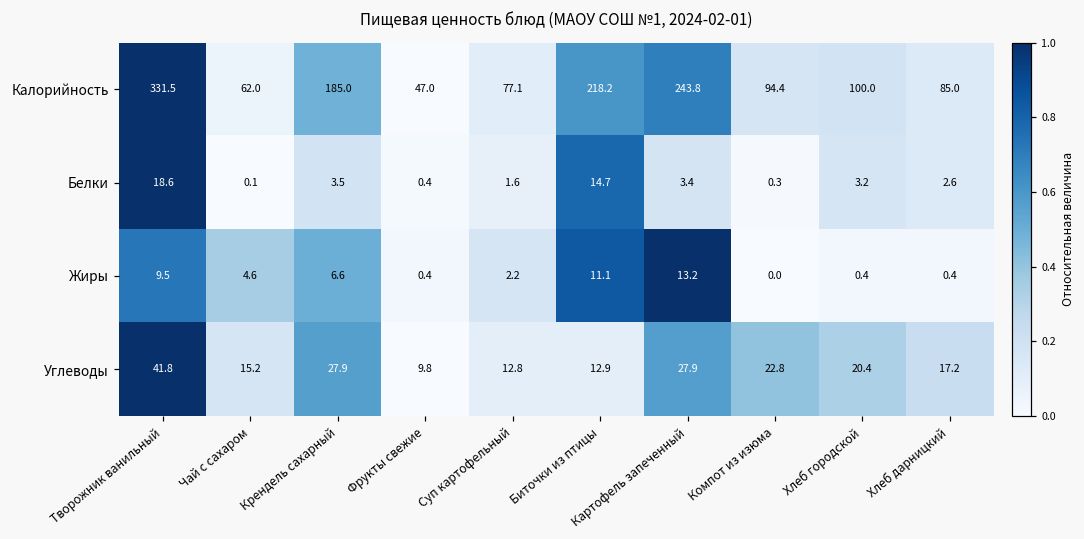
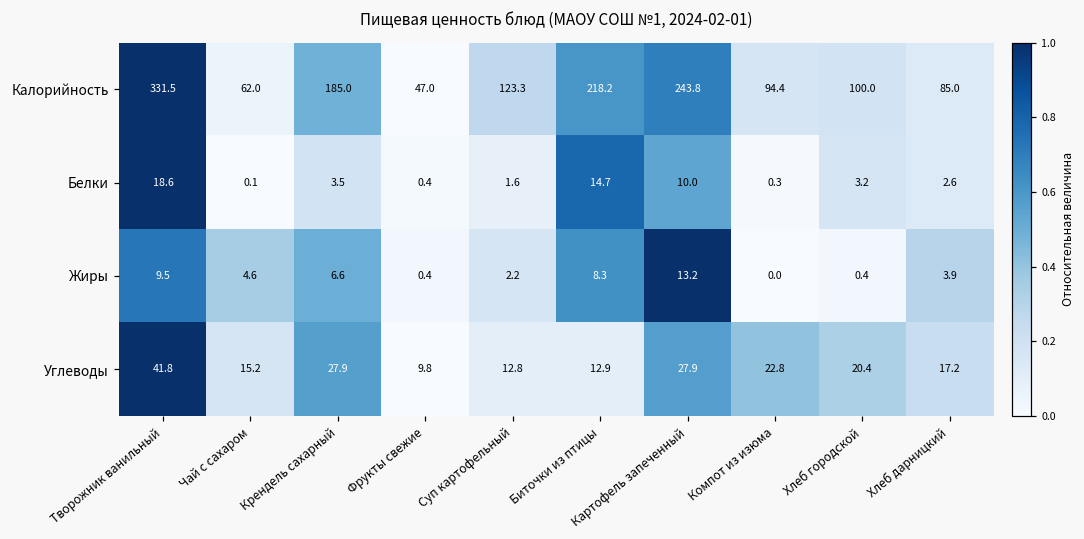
  {
    "Калорийность": {
      "Творожник ванильный": 331.5,
      "Чай с сахаром": 62.0,
      "Крендель сахарный": 185.0,
      "Фрукты свежие": 47.0,
-     "Суп картофельный": 77.1,
+     "Суп картофельный": 123.3,
      "Биточки из птицы": 218.2,
      "Картофель запеченный": 243.8,
      "Компот из изюма": 94.4,
      "Хлеб городской": 100.0,
      "Хлеб дарницкий": 85.0
    },
    "Белки": {
      "Творожник ванильный": 18.6,
      "Чай с сахаром": 0.1,
      "Крендель сахарный": 3.5,
      "Фрукты свежие": 0.4,
      "Суп картофельный": 1.6,
      "Биточки из птицы": 14.7,
-     "Картофель запеченный": 3.4,
+     "Картофель запеченный": 10.0,
      "Компот из изюма": 0.3,
      "Хлеб городской": 3.2,
      "Хлеб дарницкий": 2.6
    },
    "Жиры": {
      "Творожник ванильный": 9.5,
      "Чай с сахаром": 4.6,
      "Крендель сахарный": 6.6,
      "Фрукты свежие": 0.4,
      "Суп картофельный": 2.2,
-     "Биточки из птицы": 11.1,
+     "Биточки из птицы": 8.3,
      "Картофель запеченный": 13.2,
      "Компот из изюма": 0.0,
      "Хлеб городской": 0.4,
-     "Хлеб дарницкий": 0.4
+     "Хлеб дарницкий": 3.9
    },
    "Углеводы": {
      "Творожник ванильный": 41.8,
      "Чай с сахаром": 15.2,
      "Крендель сахарный": 27.9,
      "Фрукты свежие": 9.8,
      "Суп картофельный": 12.8,
      "Биточки из птицы": 12.9,
      "Картофель запеченный": 27.9,
      "Компот из изюма": 22.8,
      "Хлеб городской": 20.4,
      "Хлеб дарницкий": 17.2
    }
  }
